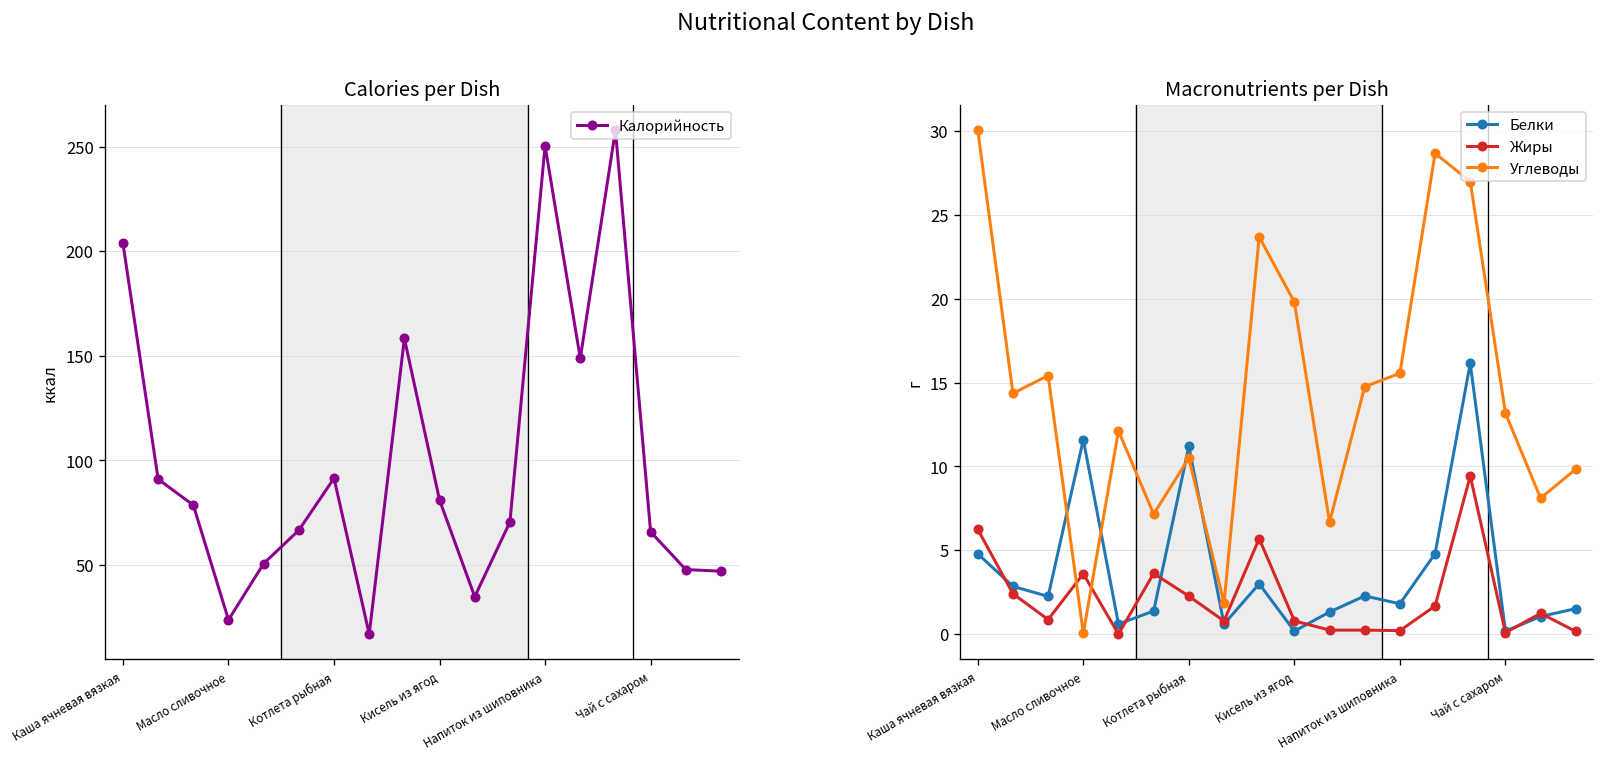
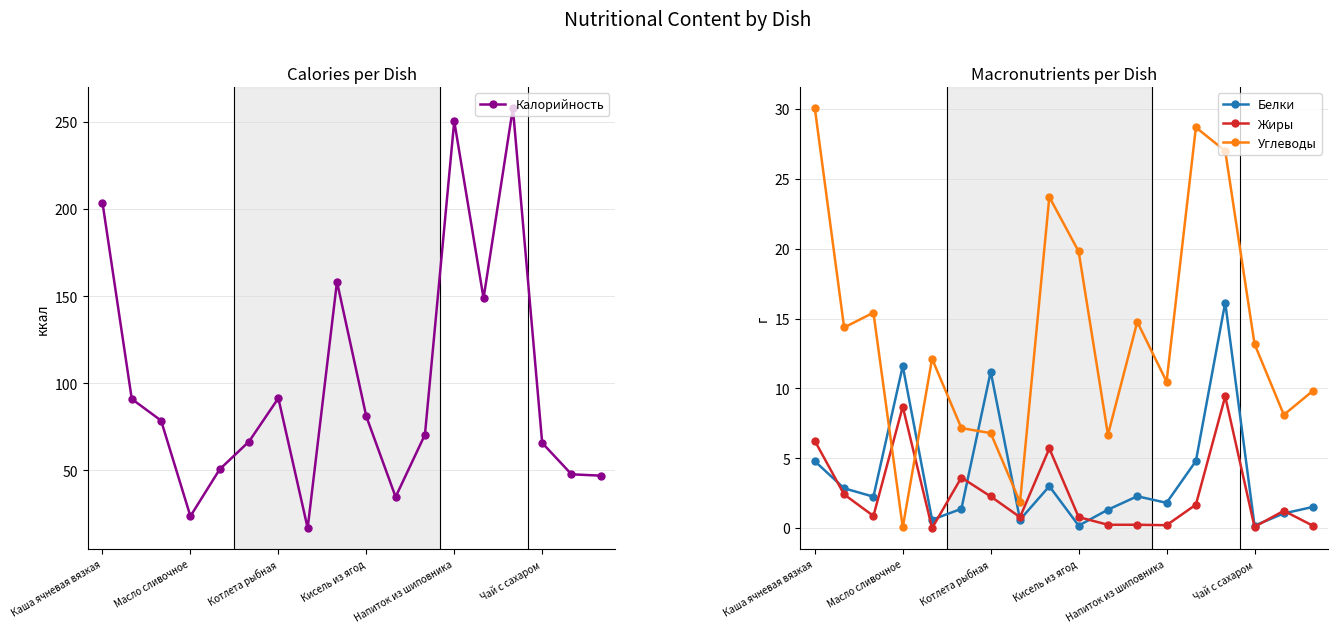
  {
    "Calories per Dish": {
      "Каша ячневая вязкая": 204,
      "Масло сливочное": 24,
      "Котлета рыбная": 91,
      "Кисель из ягод": 81,
      "Напиток из шиповника": 250,
      "Чай с сахаром": 66
    },
    "Macronutrients per Dish": {
      "Белки": {
        "Каша ячневая вязкая": 4.8,
        "Масло сливочное": 11.6,
        "Котлета рыбная": 11.2,
        "Кисель из ягод": 0.2,
        "Напиток из шиповника": 1.8
      },
      "Жиры": {
        "Каша ячневая вязкая": 6.2,
-       "Масло сливочное": 3.6,
+       "Масло сливочное": 8.7,
        "Котлета рыбная": 2.3,
        "Кисель из ягод": 0.8,
        "Напиток из шиповника": 0.2
      },
      "Углеводы": {
        "Каша ячневая вязкая": 30.1,
        "Масло сливочное": 0.1,
-       "Котлета рыбная": 10.5,
+       "Котлета рыбная": 6.8,
        "Кисель из ягод": 19.8,
-       "Напиток из шиповника": 15.6,
+       "Напиток из шиповника": 10.5,
        "Чай с сахаром": 13.2
      }
    }
  }
